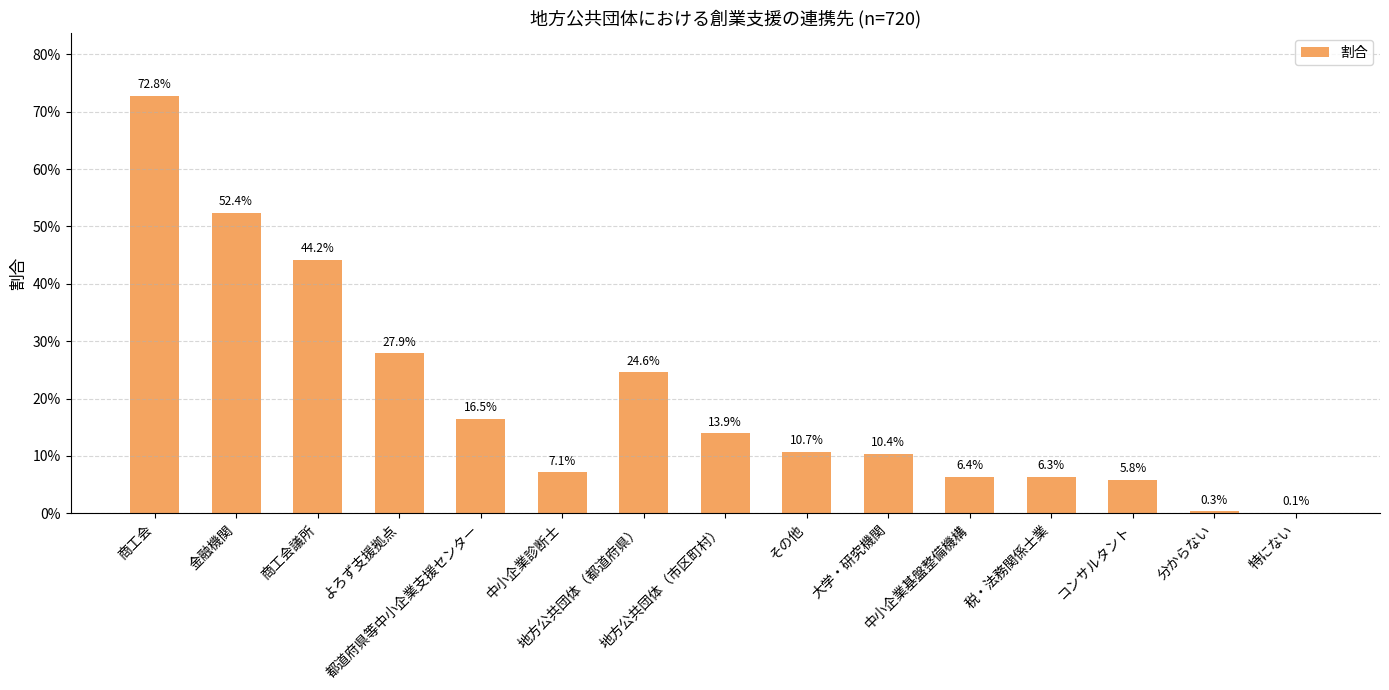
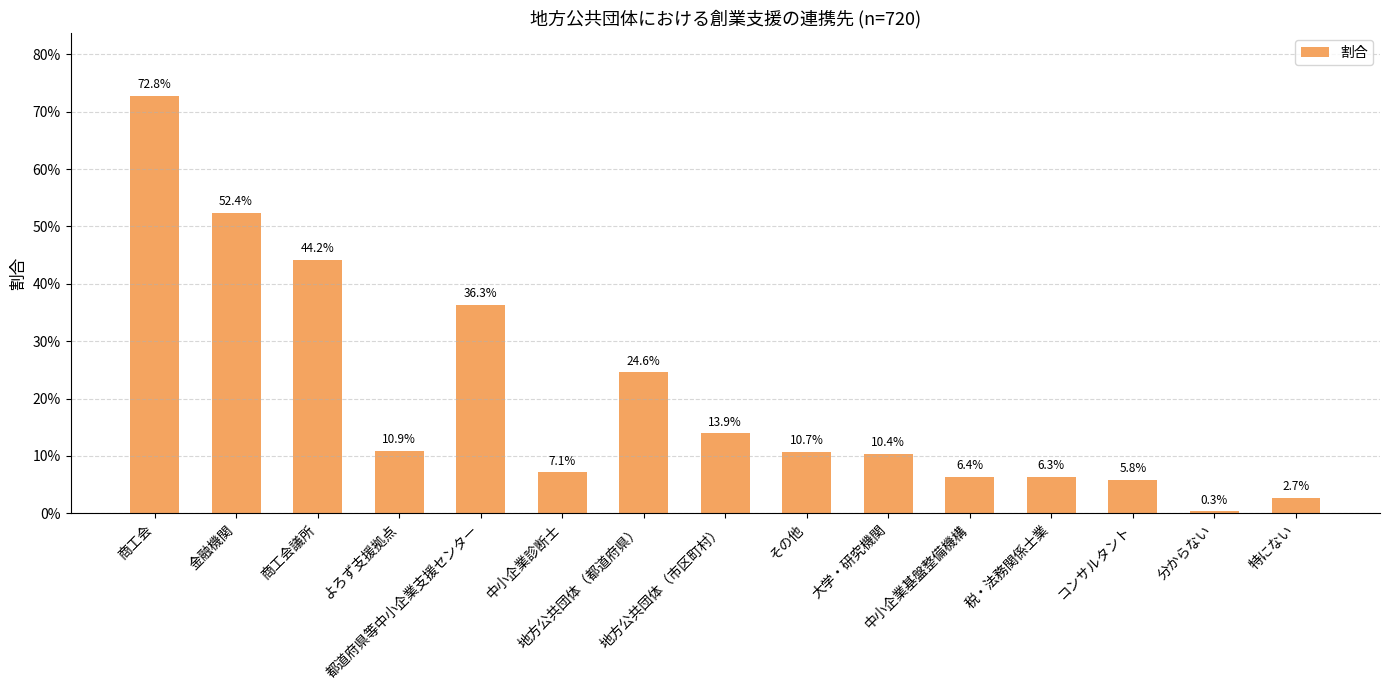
  {
    "商工会": "72.8%",
    "金融機関": "52.4%",
    "商工会議所": "44.2%",
-   "よろず支援拠点": "27.9%",
-   "都道府県等中小企業支援センター": "16.5%",
+   "よろず支援拠点": "10.9%",
+   "都道府県等中小企業支援センター": "36.3%",
    "中小企業診断士": "7.1%",
    "地方公共団体（都道府県）": "24.6%",
    "地方公共団体（市区町村）": "13.9%",
    "その他": "10.7%",
    "大学・研究機関": "10.4%",
    "中小企業基盤整備機構": "6.4%",
    "税・法務関係士業": "6.3%",
    "コンサルタント": "5.8%",
    "分からない": "0.3%",
-   "特にない": "0.1%"
+   "特にない": "2.7%"
  }
